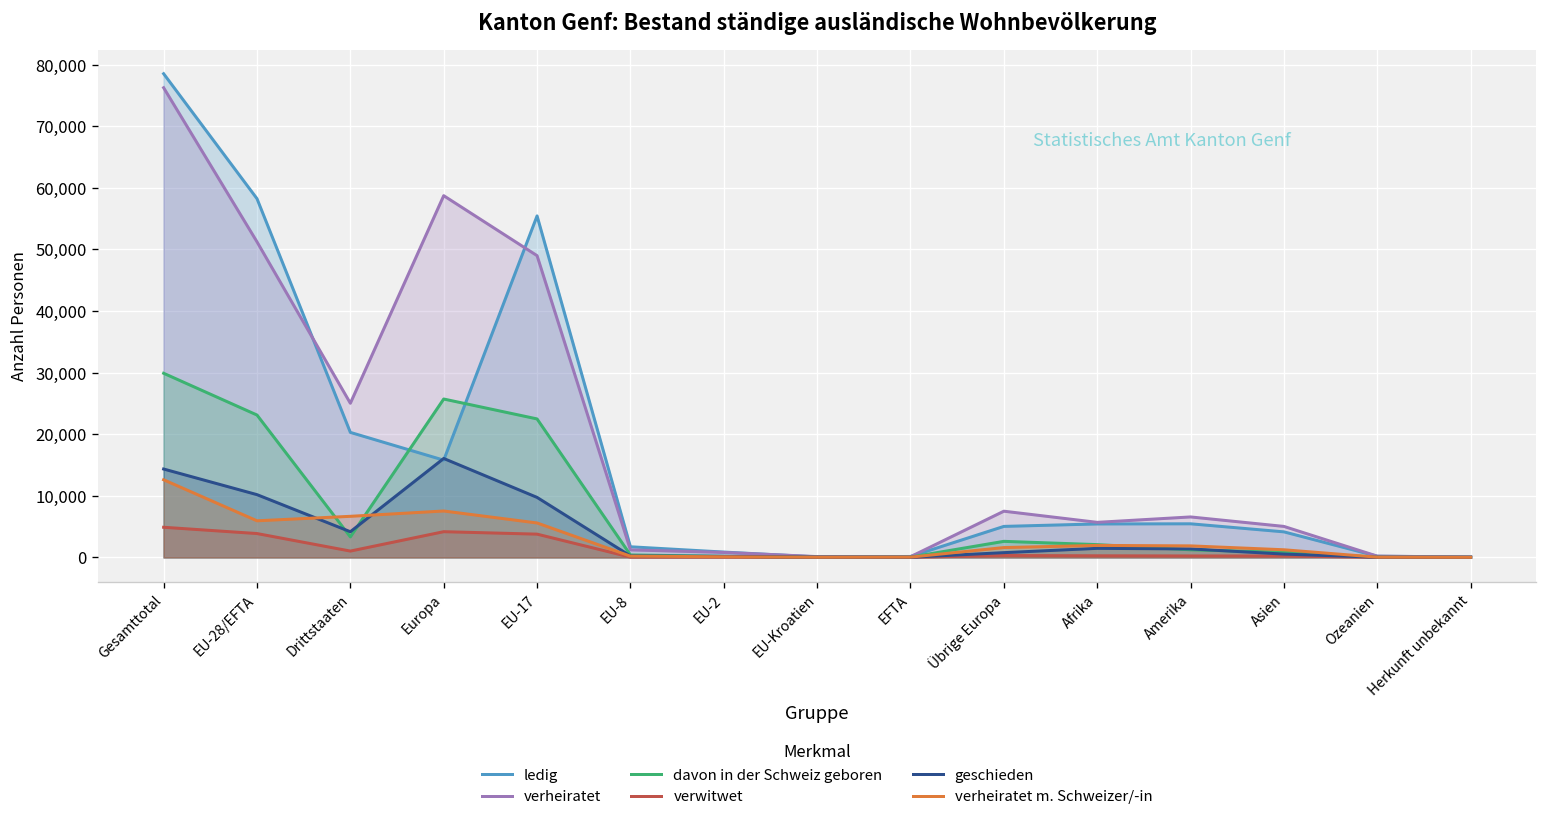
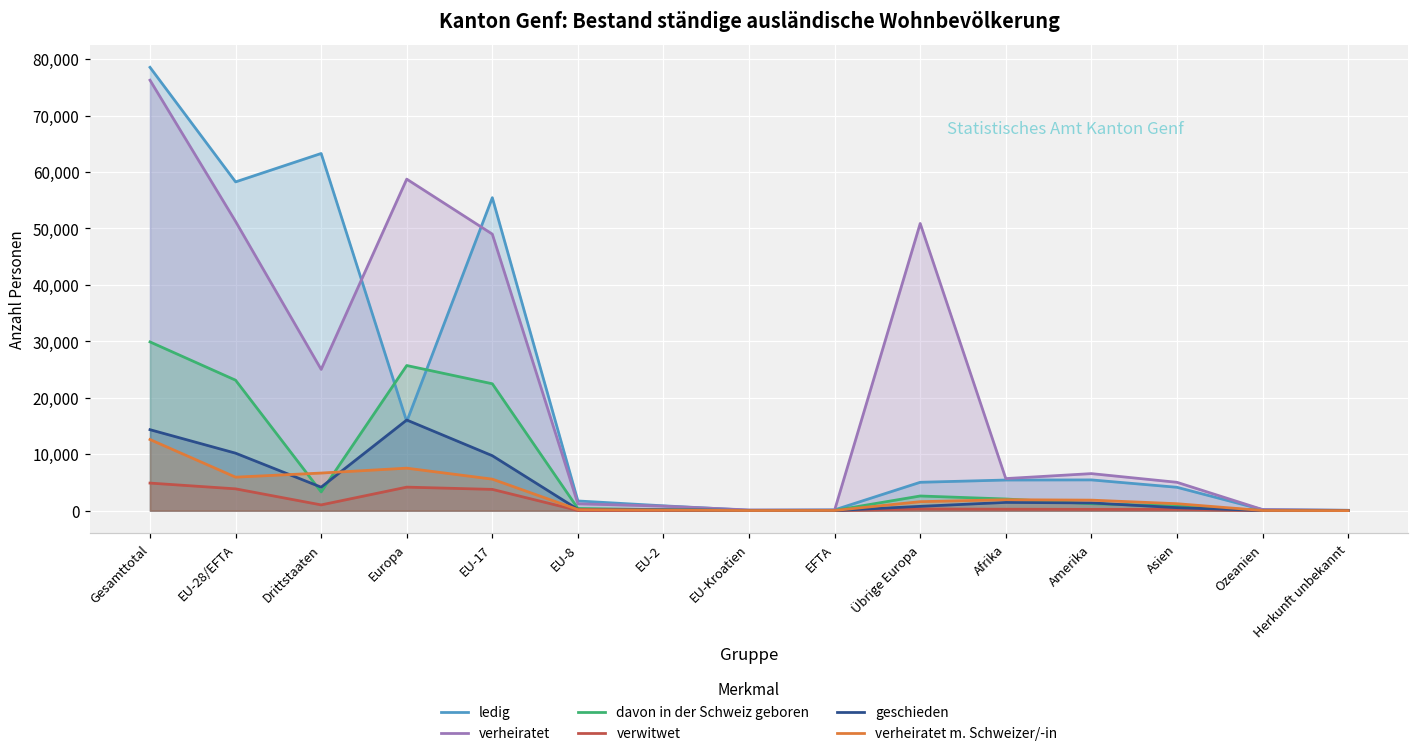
  {
    "ledig": {
      "Gesamttotal": "79,000",
      "EU-28/EFTA": "58,000",
-     "Drittstaaten": "20,000",
+     "Drittstaaten": "63,000",
      "EU-17": "55,000",
      "EU-8": "2,000",
      "Übrige Europa": "5,000",
      "Amerika": "5,000",
      "Asien": "4,000"
    },
    "verheiratet": {
      "Gesamttotal": "76,000",
      "EU-28/EFTA": "51,000",
      "Drittstaaten": "25,000",
      "Europa": "59,000",
      "EU-17": "49,000",
      "EU-8": "1,000",
-     "Übrige Europa": "7,000",
+     "Übrige Europa": "51,000",
      "Amerika": "7,000",
      "Asien": "5,000"
    },
    "davon in der Schweiz geboren": {
      "Gesamttotal": "30,000",
      "EU-28/EFTA": "23,000",
      "Drittstaaten": "3,000",
      "Europa": "26,000",
      "EU-17": "22,000",
      "Übrige Europa": "3,000"
    },
    "geschieden": {
      "Gesamttotal": "14,000",
      "EU-28/EFTA": "10,000",
      "Drittstaaten": "4,000",
      "EU-17": "10,000"
    }
  }
